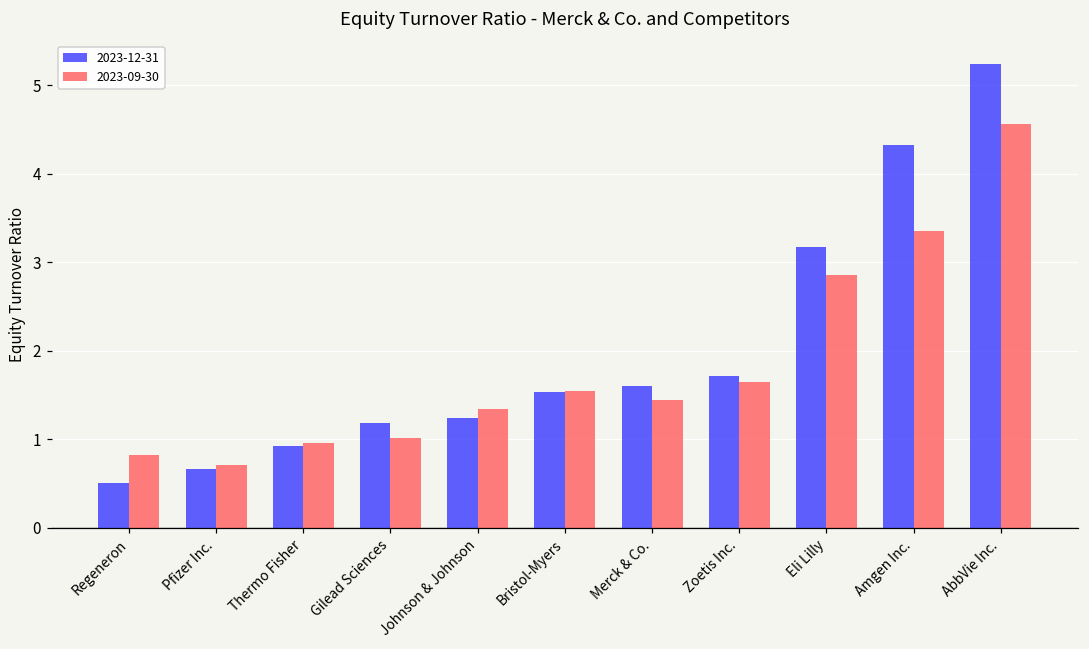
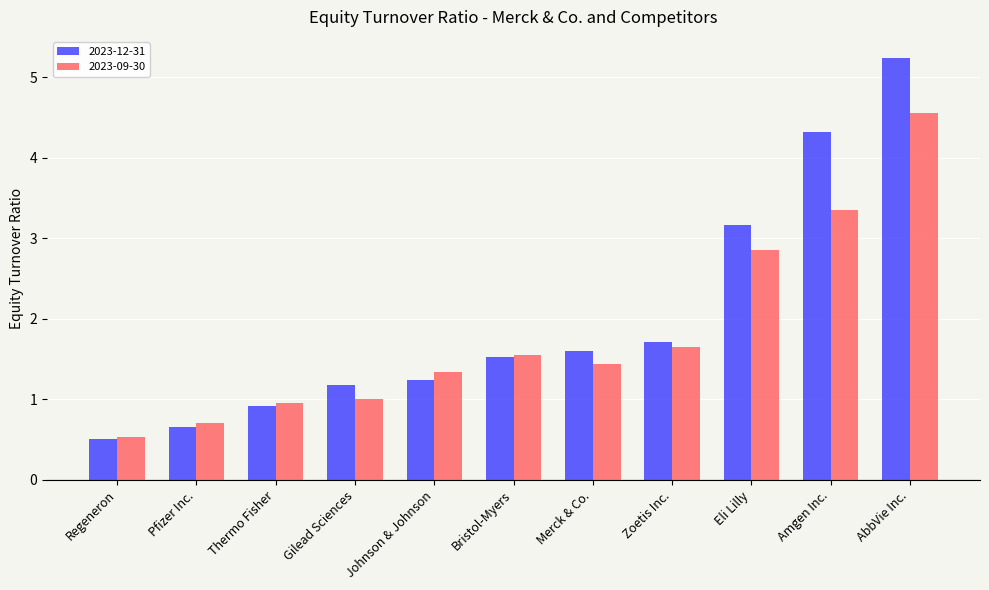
  {
    "2023-12-31": {
      "Regeneron": 0.5,
      "Pfizer Inc.": 0.7,
      "Thermo Fisher": 0.9,
      "Gilead Sciences": 1.2,
      "Johnson & Johnson": 1.2,
      "Bristol-Myers": 1.5,
      "Merck & Co.": 1.6,
      "Zoetis Inc.": 1.7,
      "Eli Lilly": 3.2,
      "Amgen Inc.": 4.3,
      "AbbVie Inc.": 5.2
    },
    "2023-09-30": {
-     "Regeneron": 0.8,
+     "Regeneron": 0.5,
      "Pfizer Inc.": 0.7,
      "Thermo Fisher": 1.0,
      "Gilead Sciences": 1.0,
      "Johnson & Johnson": 1.3,
      "Bristol-Myers": 1.6,
      "Merck & Co.": 1.4,
      "Zoetis Inc.": 1.7,
      "Eli Lilly": 2.9,
      "Amgen Inc.": 3.4,
      "AbbVie Inc.": 4.6
    }
  }
